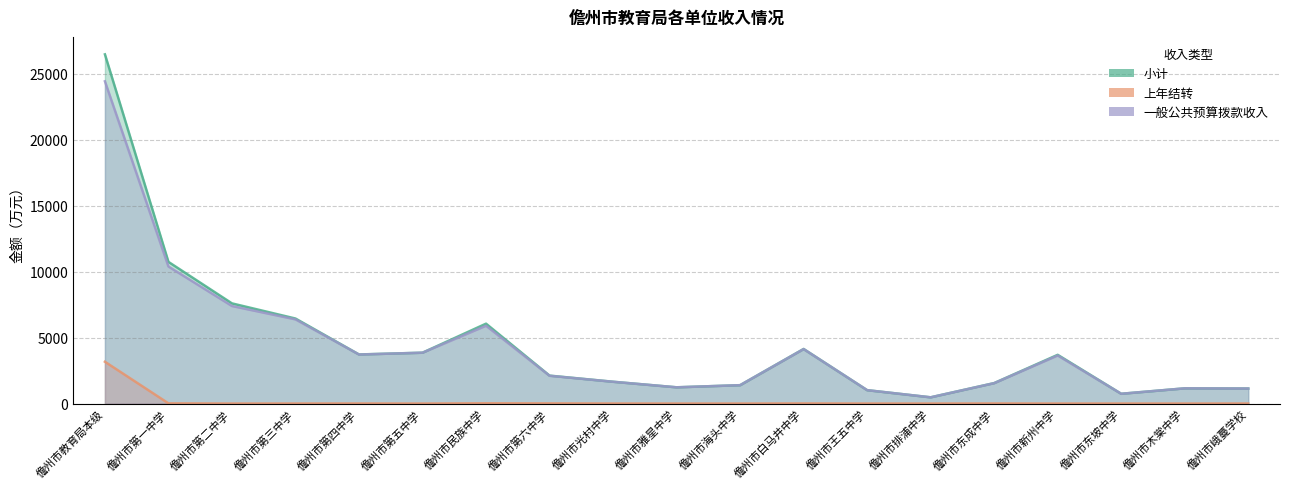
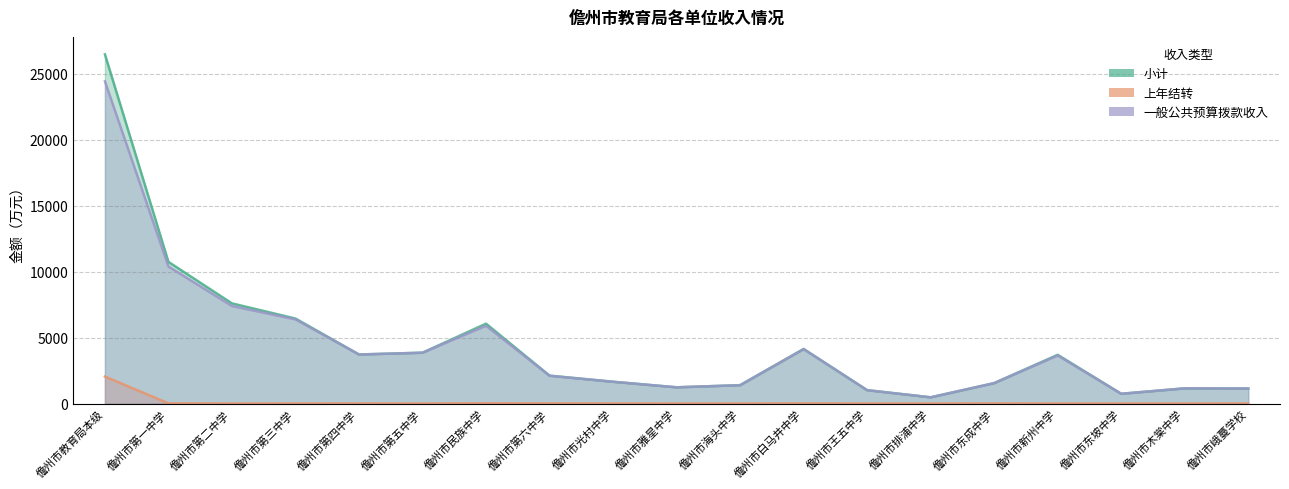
  {
    "上年结转": {
-     "儋州市教育局本级": 3200,
+     "儋州市教育局本级": 2000,
      "儋州市第一中学": 0,
      "儋州市第二中学": 0,
      "儋州市第三中学": 0,
      "儋州市第四中学": 0,
      "儋州市第五中学": 0,
      "儋州市民族中学": 0,
      "儋州市第六中学": 0,
      "儋州市光村中学": 0,
      "儋州市雅星中学": 0,
      "儋州市海头中学": 0,
      "儋州市白马井中学": 0,
      "儋州市王五中学": 0,
      "儋州市排浦中学": 0,
      "儋州市东成中学": 0,
      "儋州市新州中学": 0,
      "儋州市东坡中学": 0,
      "儋州市木棠中学": 0,
      "儋州市峨蔓学校": 0
    }
  }
